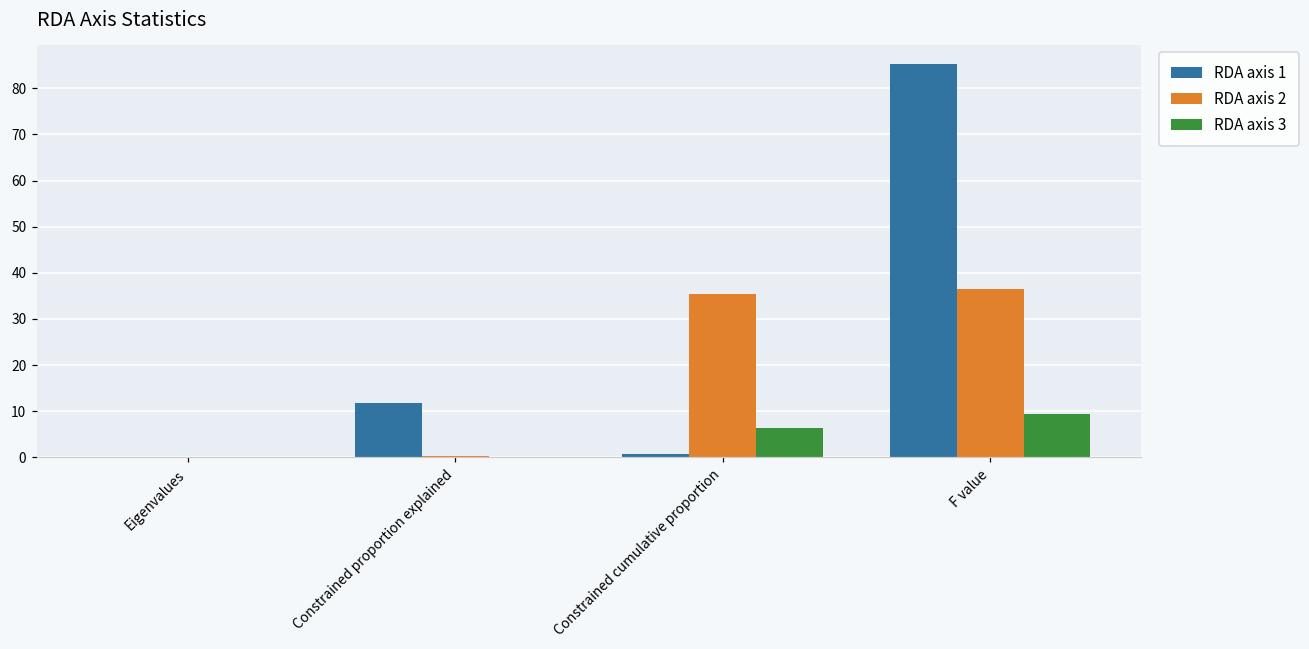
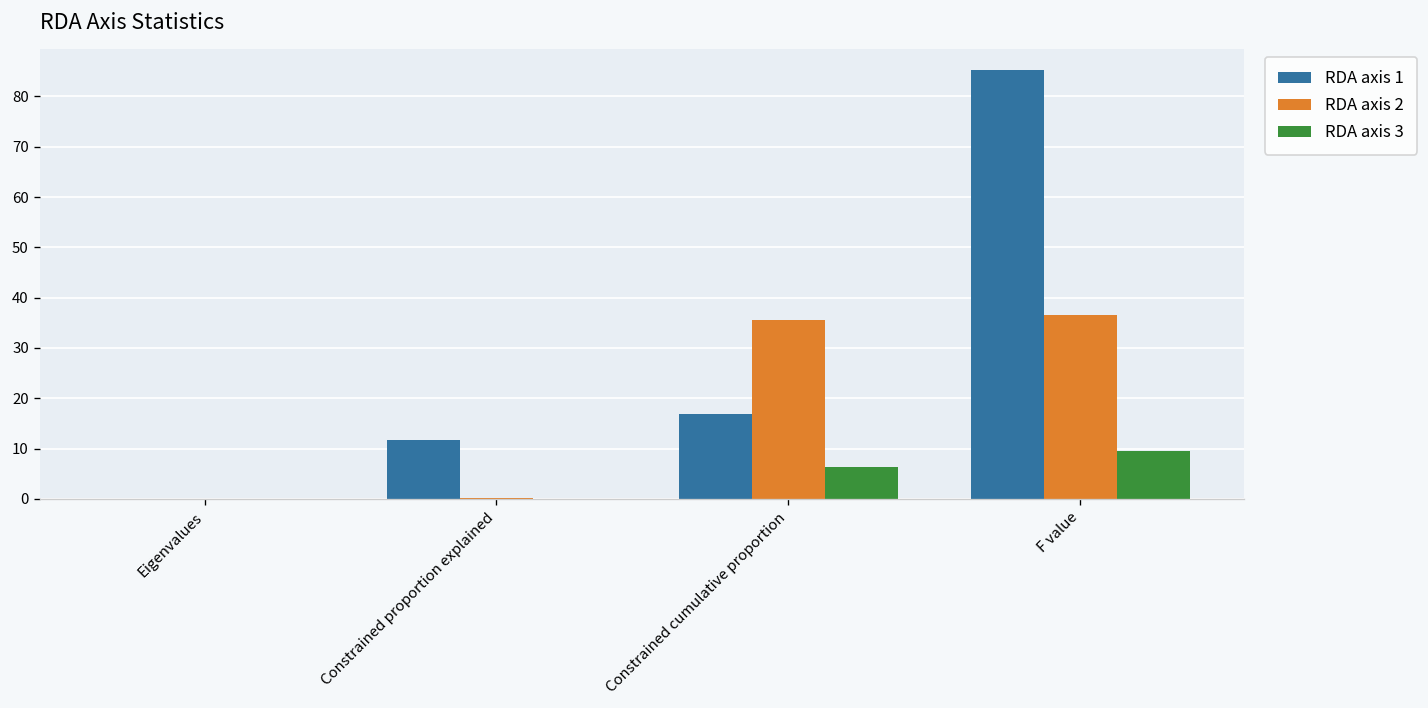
  {
    "RDA axis 1": {
      "Constrained proportion explained": 12,
-     "Constrained cumulative proportion": 1,
+     "Constrained cumulative proportion": 17,
      "F value": 85
    },
    "RDA axis 2": {
      "Constrained cumulative proportion": 36,
      "F value": 37
    },
    "RDA axis 3": {
      "Constrained cumulative proportion": 6,
      "F value": 10
    }
  }
